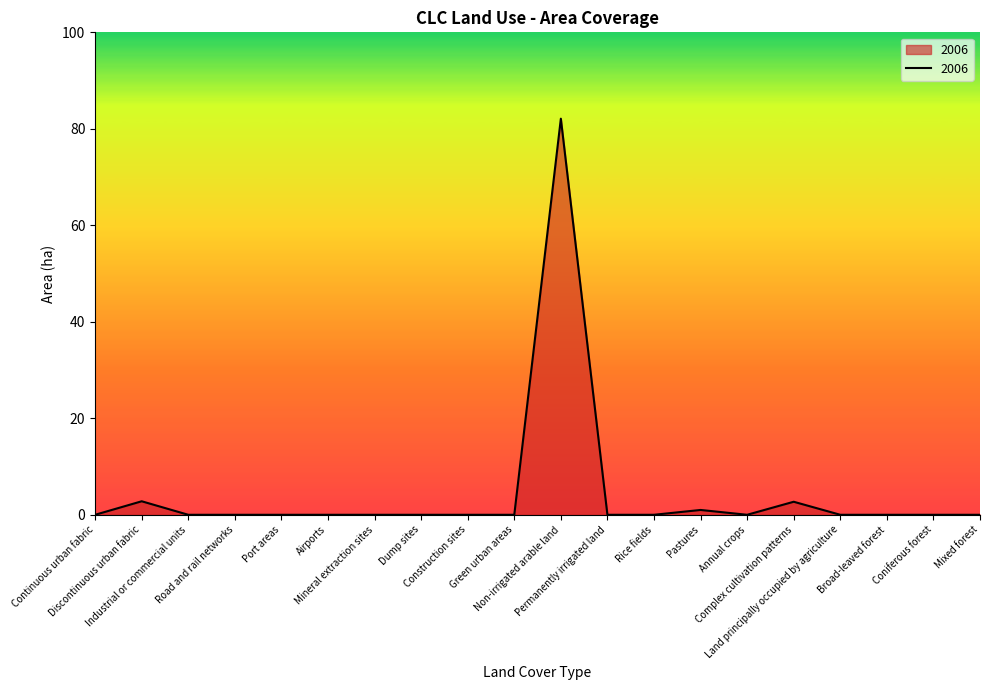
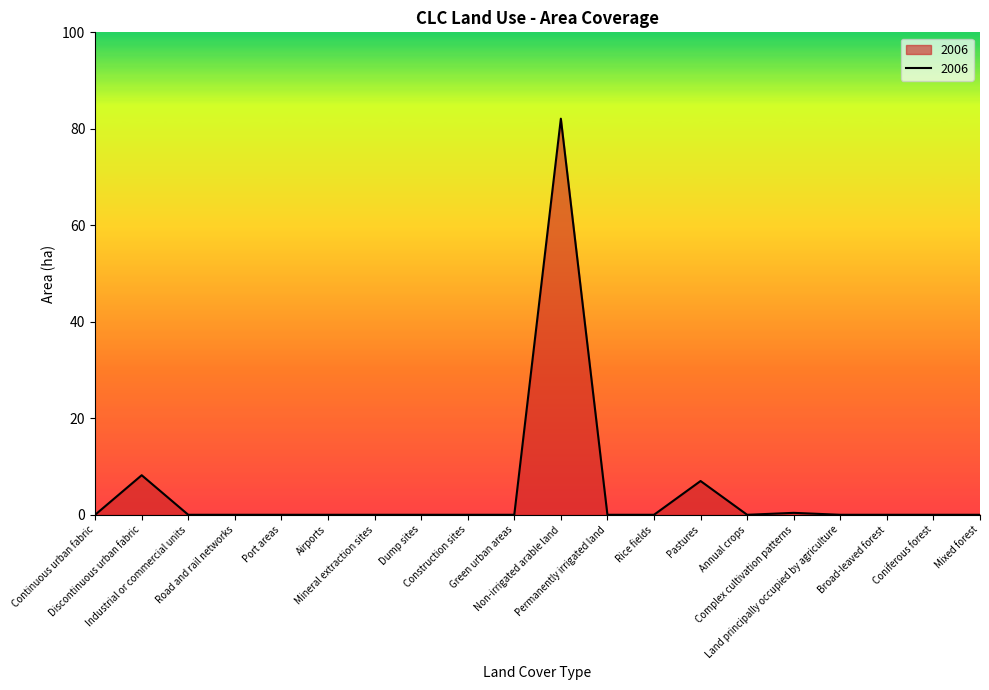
  {
    "Continuous urban fabric": 0,
-   "Discontinuous urban fabric": 3,
+   "Discontinuous urban fabric": 8,
    "Industrial or commercial units": 0,
    "Road and rail networks": 0,
    "Port areas": 0,
    "Airports": 0,
    "Mineral extraction sites": 0,
    "Dump sites": 0,
    "Construction sites": 0,
    "Green urban areas": 0,
    "Non-irrigated arable land": 82,
    "Permanently irrigated land": 0,
    "Rice fields": 0,
-   "Pastures": 1,
+   "Pastures": 7,
    "Annual crops": 0,
-   "Complex cultivation patterns": 3,
+   "Complex cultivation patterns": 0,
    "Land principally occupied by agriculture": 0,
    "Broad-leaved forest": 0,
    "Coniferous forest": 0,
    "Mixed forest": 0
  }
